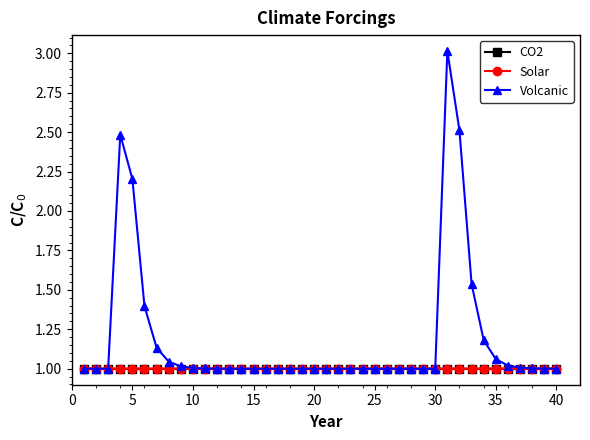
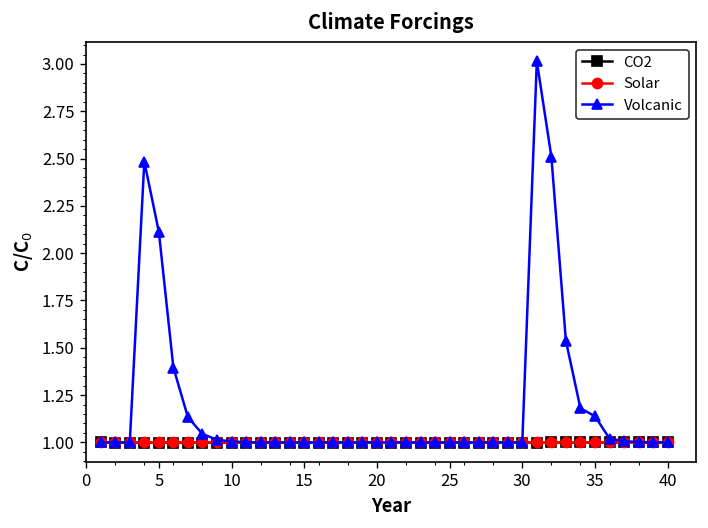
  {
    "Solar": {
      "5": 1.00,
      "35": 1.00
    },
    "Volcanic": {
-     "5": 2.20,
-     "35": 1.06
+     "5": 2.11,
+     "35": 1.14
    }
  }
